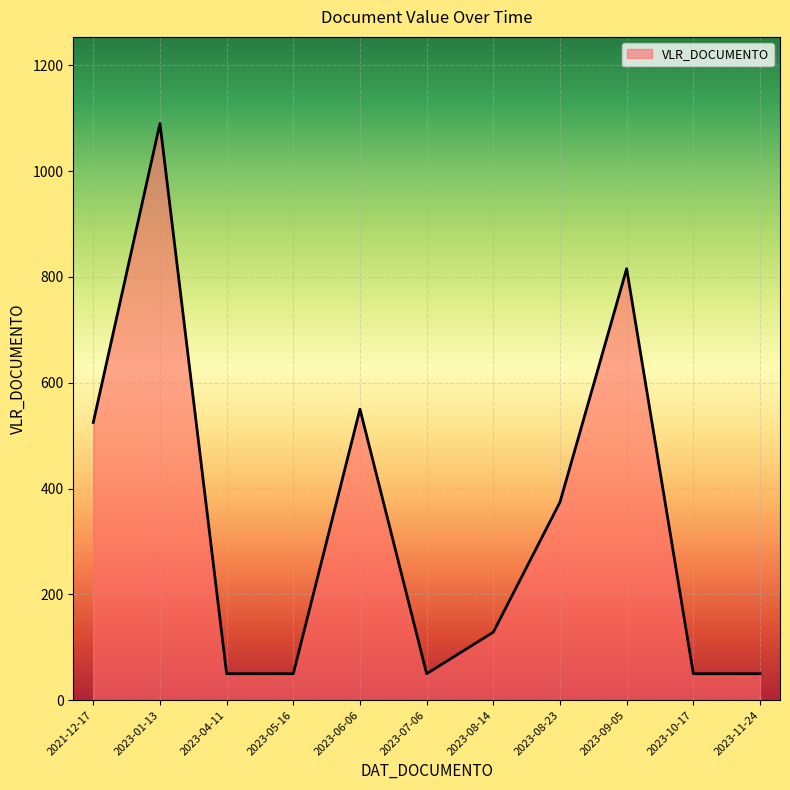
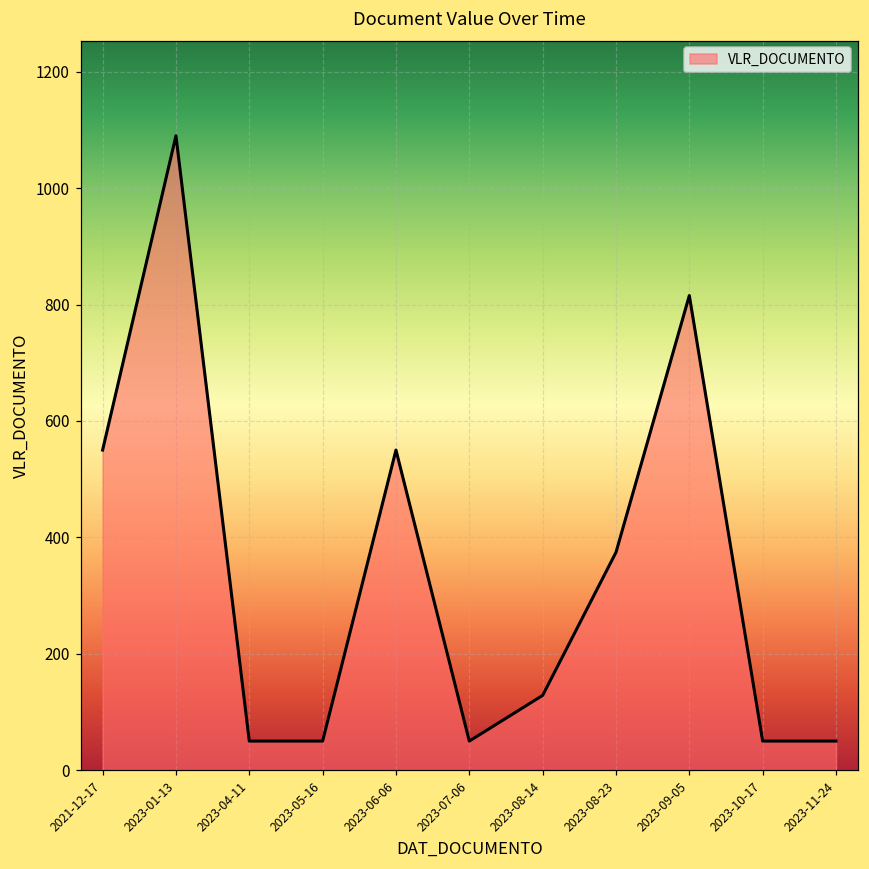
  {
-   "2021-12-17": 520,
+   "2021-12-17": 550,
    "2023-01-13": 1090,
    "2023-04-11": 50,
    "2023-05-16": 50,
    "2023-06-06": 550,
    "2023-07-06": 50,
    "2023-08-14": 130,
    "2023-08-23": 370,
    "2023-09-05": 820,
    "2023-10-17": 50,
    "2023-11-24": 50
  }
